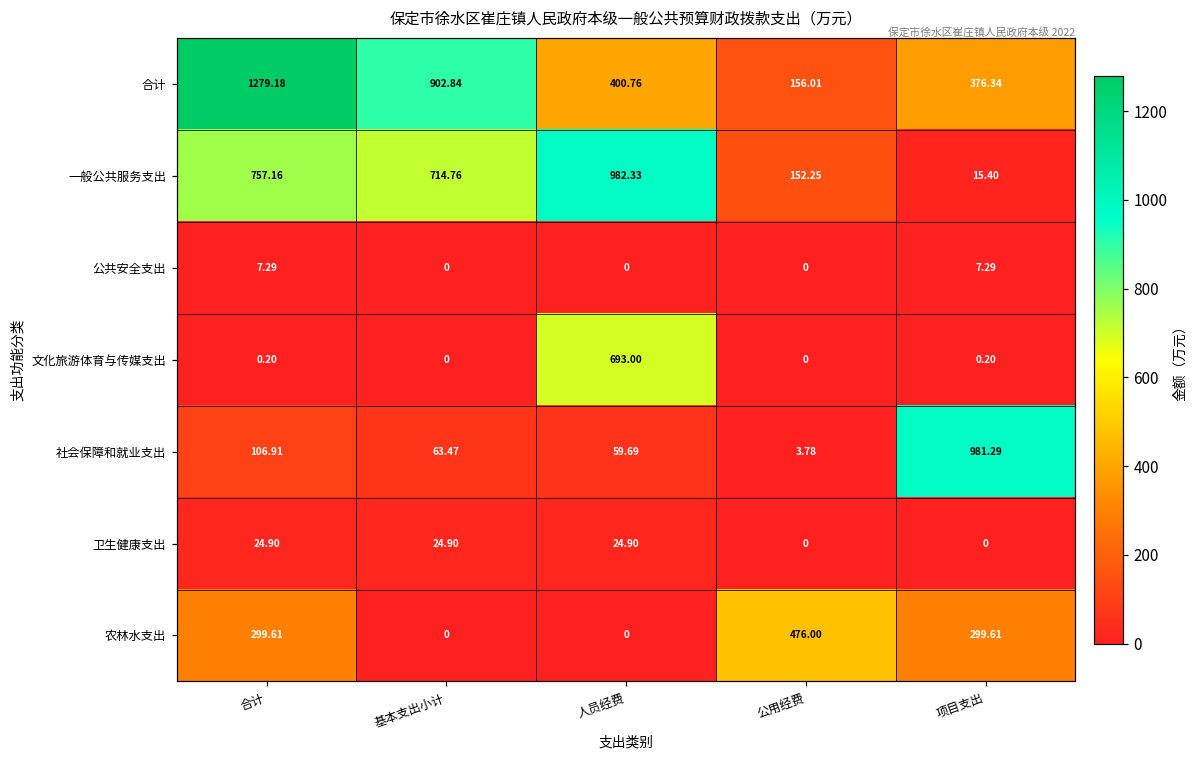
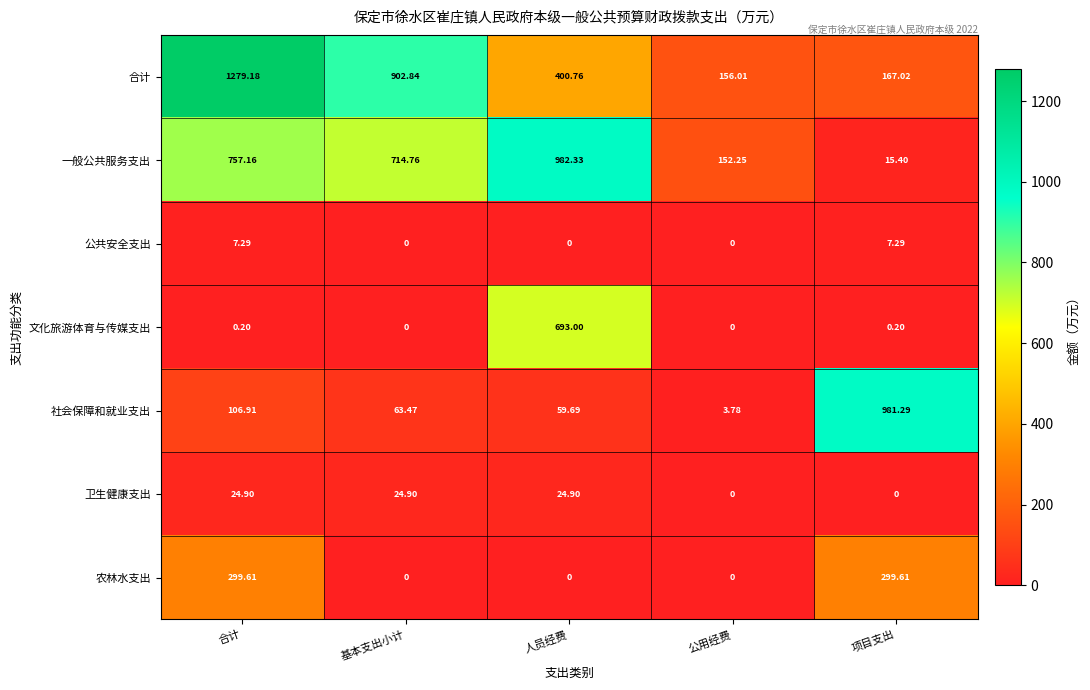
  {
    "合计": {
      "合计": 1279.18,
      "基本支出小计": 902.84,
      "人员经费": 400.76,
      "公用经费": 156.01,
-     "项目支出": 376.34
+     "项目支出": 167.02
    },
    "一般公共服务支出": {
      "合计": 757.16,
      "基本支出小计": 714.76,
      "人员经费": 982.33,
      "公用经费": 152.25,
      "项目支出": 15.40
    },
    "公共安全支出": {
      "合计": 7.29,
      "基本支出小计": 0,
      "人员经费": 0,
      "公用经费": 0,
      "项目支出": 7.29
    },
    "文化旅游体育与传媒支出": {
      "合计": 0.20,
      "基本支出小计": 0,
      "人员经费": 693.00,
      "公用经费": 0,
      "项目支出": 0.20
    },
    "社会保障和就业支出": {
      "合计": 106.91,
      "基本支出小计": 63.47,
      "人员经费": 59.69,
      "公用经费": 3.78,
      "项目支出": 981.29
    },
    "卫生健康支出": {
      "合计": 24.90,
      "基本支出小计": 24.90,
      "人员经费": 24.90,
      "公用经费": 0,
      "项目支出": 0
    },
    "农林水支出": {
      "合计": 299.61,
      "基本支出小计": 0,
      "人员经费": 0,
-     "公用经费": 476.00,
+     "公用经费": 0,
      "项目支出": 299.61
    }
  }
